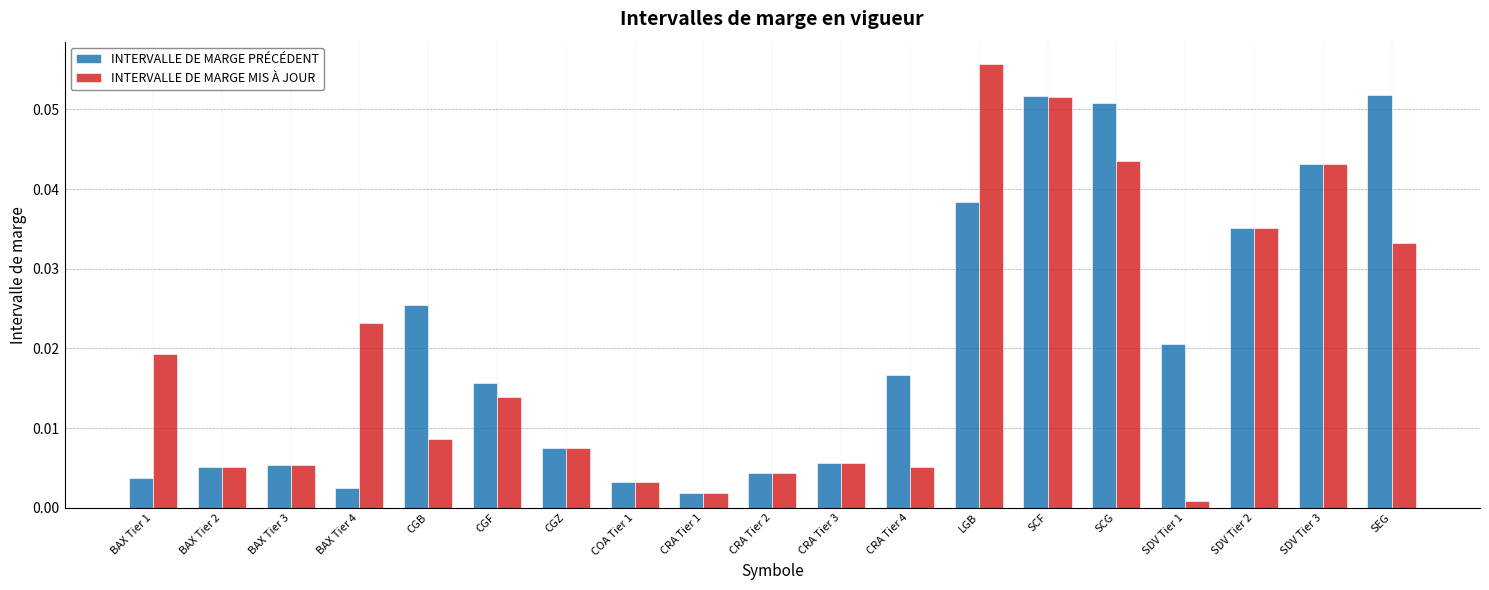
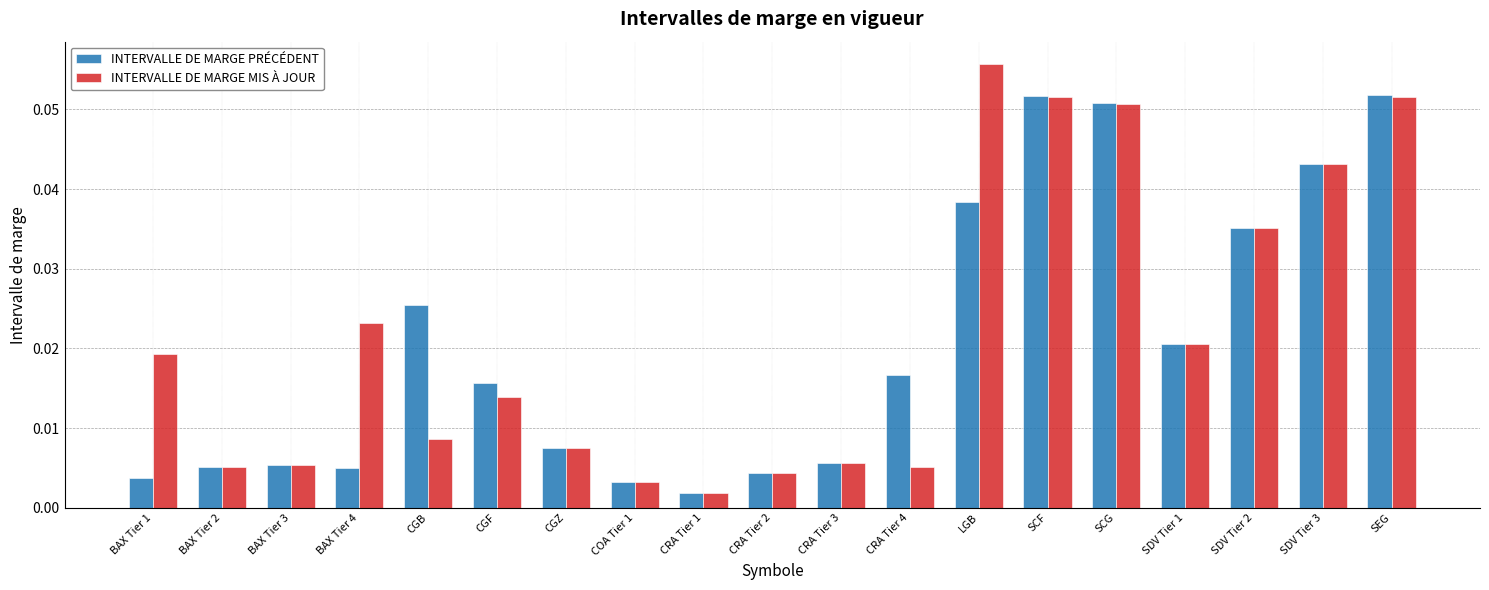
  {
    "INTERVALLE DE MARGE PRÉCÉDENT": {
      "BAX Tier 1": 0.004,
      "BAX Tier 2": 0.005,
      "BAX Tier 3": 0.005,
-     "BAX Tier 4": 0.003,
+     "BAX Tier 4": 0.005,
      "CGB": 0.025,
      "CGF": 0.016,
      "CGZ": 0.007,
      "COA Tier 1": 0.003,
      "CRA Tier 1": 0.002,
      "CRA Tier 2": 0.004,
      "CRA Tier 3": 0.006,
      "CRA Tier 4": 0.017,
      "LGB": 0.038,
      "SCF": 0.052,
      "SCG": 0.051,
      "SDV Tier 1": 0.021,
      "SDV Tier 2": 0.035,
      "SDV Tier 3": 0.043,
      "SEG": 0.052
    },
    "INTERVALLE DE MARGE MIS À JOUR": {
      "BAX Tier 1": 0.019,
      "BAX Tier 2": 0.005,
      "BAX Tier 3": 0.005,
      "BAX Tier 4": 0.023,
      "CGB": 0.009,
      "CGF": 0.014,
      "CGZ": 0.007,
      "COA Tier 1": 0.003,
      "CRA Tier 1": 0.002,
      "CRA Tier 2": 0.004,
      "CRA Tier 3": 0.006,
      "CRA Tier 4": 0.005,
      "LGB": 0.056,
      "SCF": 0.052,
-     "SCG": 0.044,
-     "SDV Tier 1": 0.001,
+     "SCG": 0.051,
+     "SDV Tier 1": 0.021,
      "SDV Tier 2": 0.035,
      "SDV Tier 3": 0.043,
-     "SEG": 0.033
+     "SEG": 0.052
    }
  }
